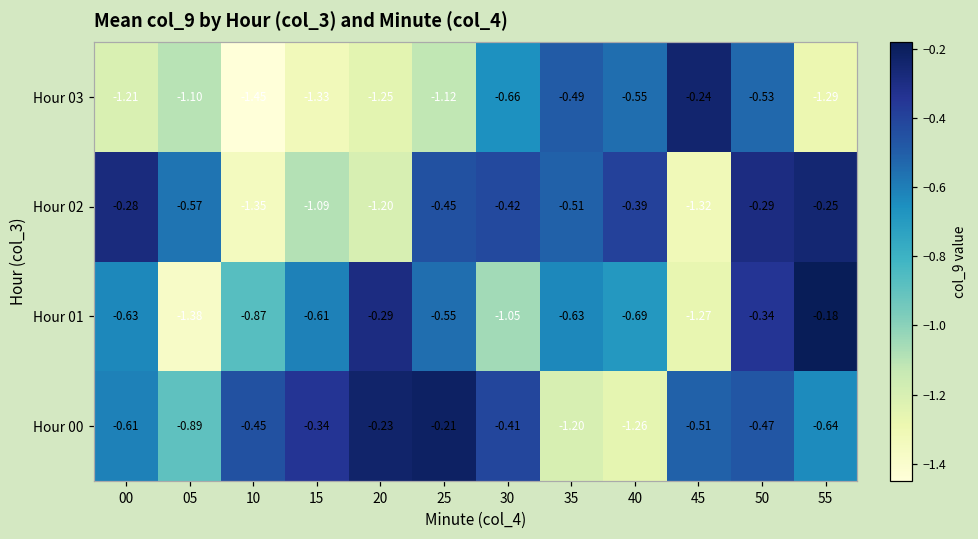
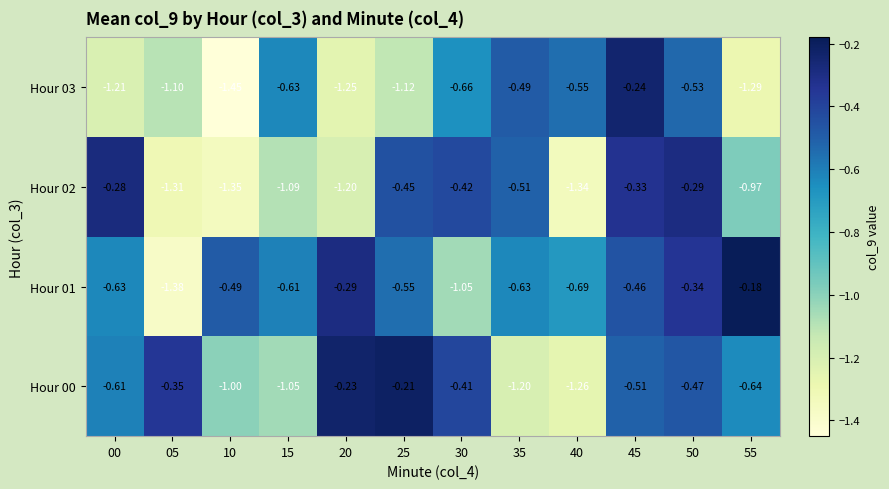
  {
    "Hour 03": {
      "00": -1.21,
      "05": -1.10,
-     "15": -1.33,
+     "15": -0.63,
      "20": -1.25,
      "25": -1.12,
      "30": -0.66,
      "35": -0.49,
      "40": -0.55,
      "45": -0.24,
      "50": -0.53,
      "55": -1.29
    },
    "Hour 02": {
      "00": -0.28,
-     "05": -0.57,
+     "05": -1.31,
      "10": -1.35,
      "15": -1.09,
      "20": -1.20,
      "25": -0.45,
      "30": -0.42,
      "35": -0.51,
-     "40": -0.39,
-     "45": -1.32,
+     "40": -1.34,
+     "45": -0.33,
      "50": -0.29,
-     "55": -0.25
+     "55": -0.97
    },
    "Hour 01": {
      "00": -0.63,
      "05": -1.38,
-     "10": -0.87,
+     "10": -0.49,
      "15": -0.61,
      "20": -0.29,
      "25": -0.55,
      "30": -1.05,
      "35": -0.63,
      "40": -0.69,
-     "45": -1.27,
+     "45": -0.46,
      "50": -0.34,
      "55": -0.18
    },
    "Hour 00": {
      "00": -0.61,
-     "05": -0.89,
-     "10": -0.45,
-     "15": -0.34,
+     "05": -0.35,
+     "10": -1.00,
+     "15": -1.05,
      "20": -0.23,
      "25": -0.21,
      "30": -0.41,
      "35": -1.20,
      "40": -1.26,
      "45": -0.51,
      "50": -0.47,
      "55": -0.64
    }
  }
